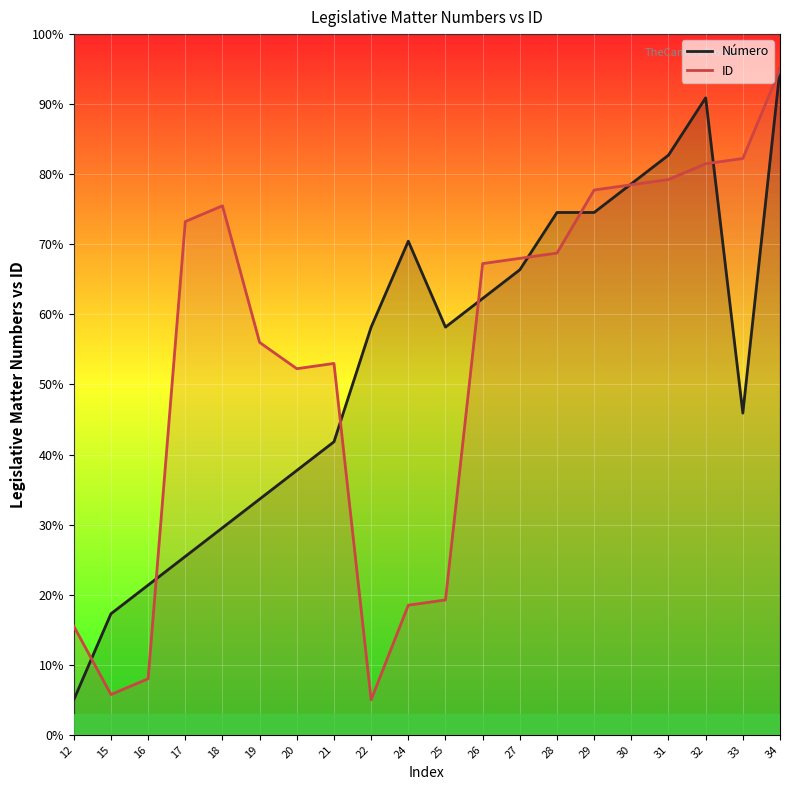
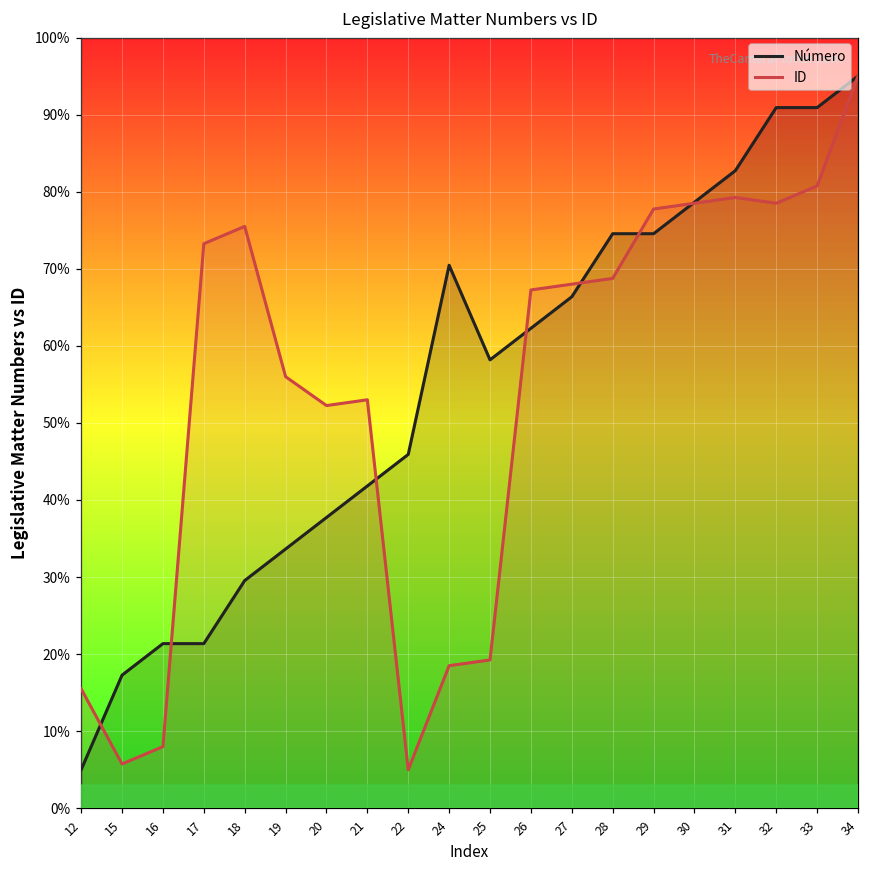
  {
    "Número": {
      "12": "5%",
      "15": "17%",
      "16": "21%",
-     "17": "25%",
+     "17": "21%",
      "18": "30%",
      "19": "34%",
      "20": "38%",
      "21": "42%",
-     "22": "58%",
+     "22": "46%",
      "24": "70%",
      "25": "58%",
      "26": "62%",
      "27": "66%",
      "28": "75%",
      "29": "75%",
      "31": "83%",
      "32": "91%",
-     "33": "46%"
+     "33": "91%"
    },
    "ID": {
      "12": "16%",
      "15": "6%",
      "16": "8%",
      "17": "73%",
      "18": "76%",
      "19": "56%",
      "20": "52%",
      "21": "53%",
      "22": "5%",
      "24": "19%",
      "25": "19%",
      "26": "67%",
      "27": "68%",
      "28": "69%",
      "29": "78%",
      "31": "79%",
-     "32": "82%",
-     "33": "82%"
+     "32": "79%",
+     "33": "81%"
    }
  }
